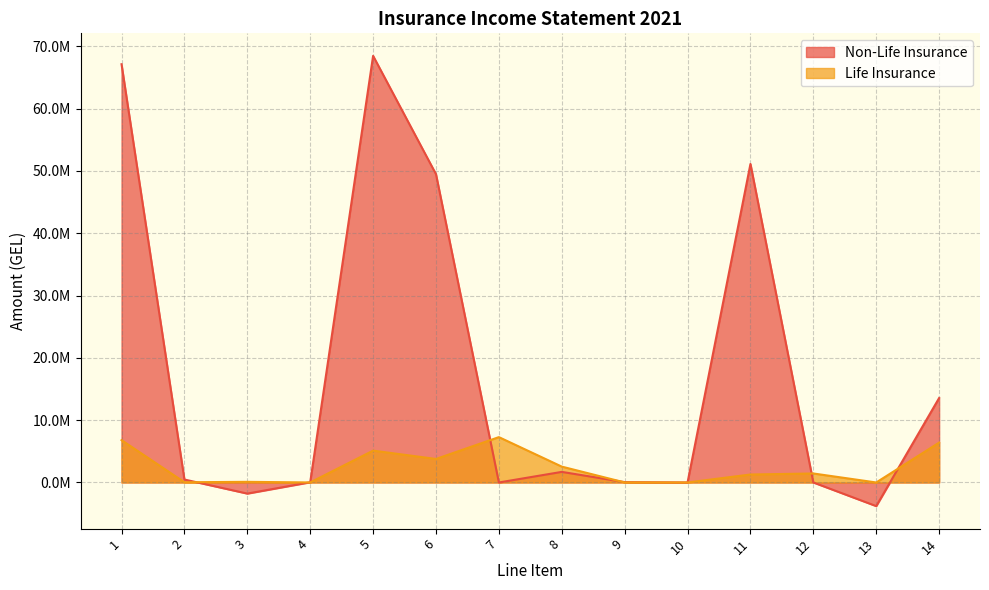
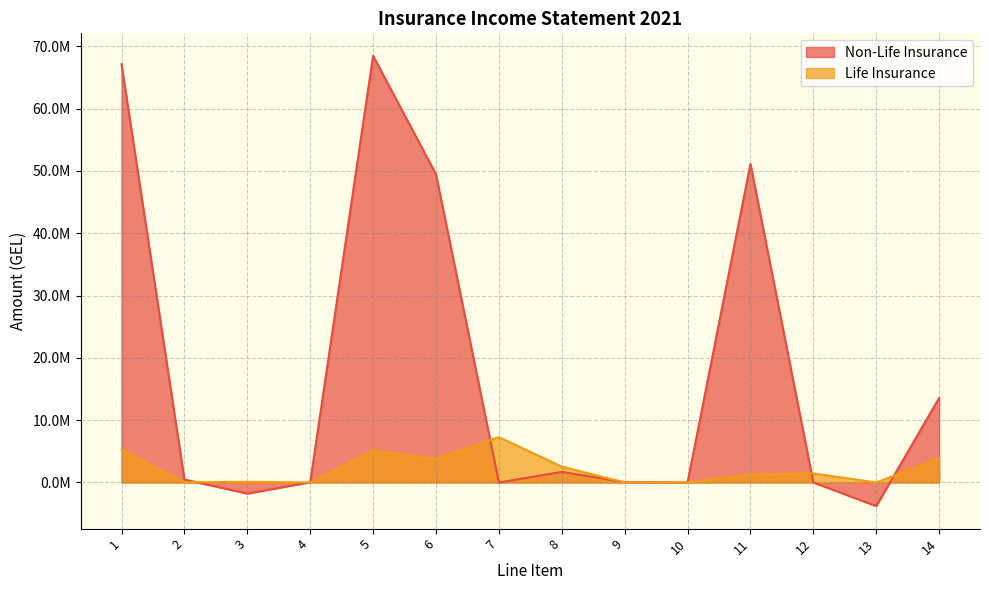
  {
    "Life Insurance": {
-     "1": 7000000,
+     "1": 5000000,
      "2": 0,
      "5": 5000000,
      "6": 4000000,
      "7": 7000000,
      "8": 3000000,
      "11": 1000000,
      "12": 1000000,
-     "14": 6000000
+     "14": 4000000
    }
  }
